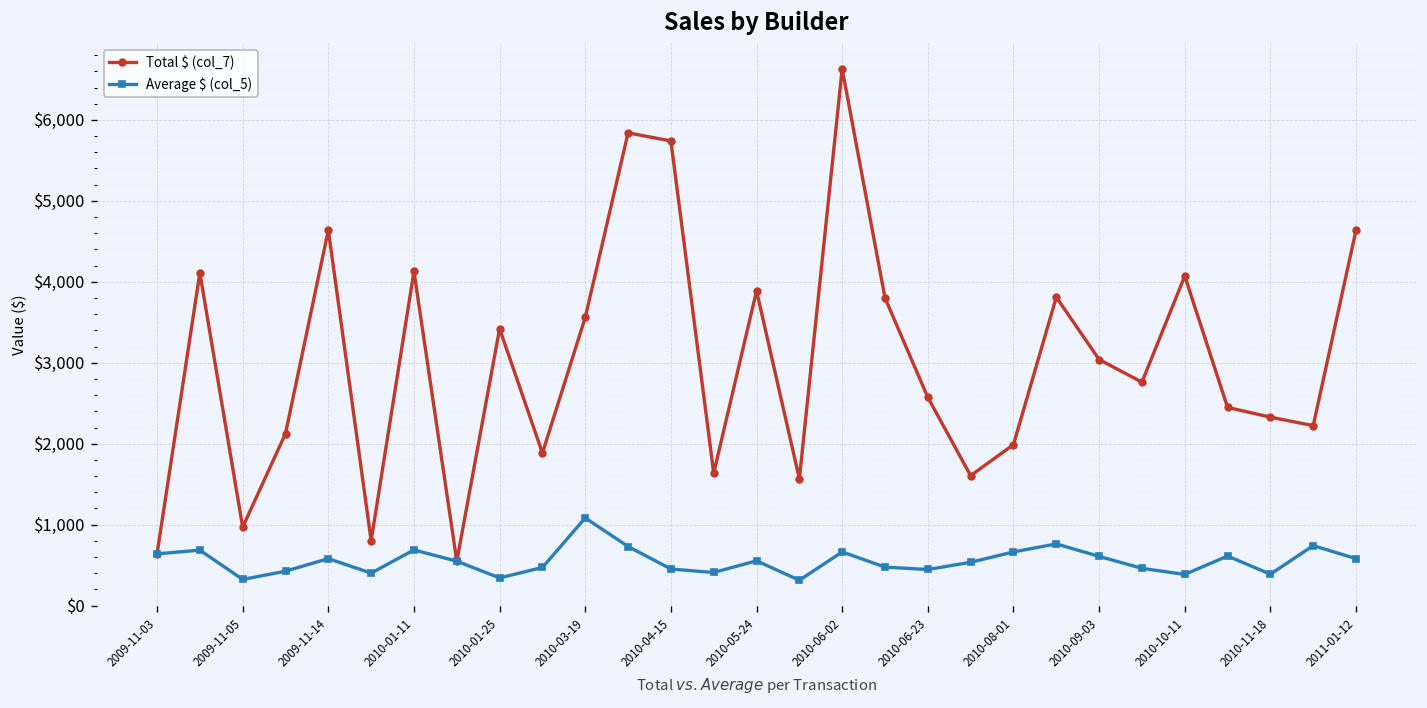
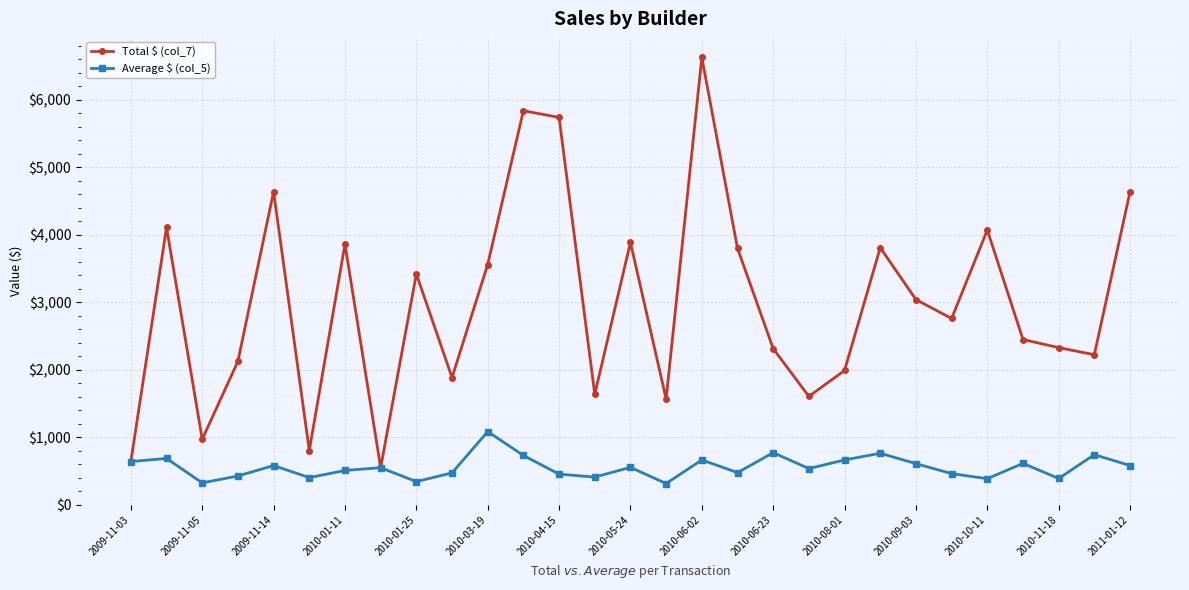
  {
    "Total $ (col_7)": {
-     "2010-01-11": "$4,100",
+     "2010-01-11": "$3,900",
      "2010-03-19": "$3,600",
      "2010-04-15": "$5,700",
      "2010-05-24": "$3,900",
-     "2010-06-23": "$2,600",
+     "2010-06-23": "$2,300",
      "2010-08-01": "$2,000",
      "2010-10-11": "$4,100",
      "2011-01-12": "$4,600"
    },
    "Average $ (col_5)": {
-     "2010-01-11": "$700",
+     "2010-01-11": "$500",
      "2010-03-19": "$1,100",
      "2010-04-15": "$500",
      "2010-05-24": "$600",
-     "2010-06-23": "$400",
+     "2010-06-23": "$800",
      "2010-08-01": "$700",
      "2010-10-11": "$400",
      "2011-01-12": "$600"
    }
  }
